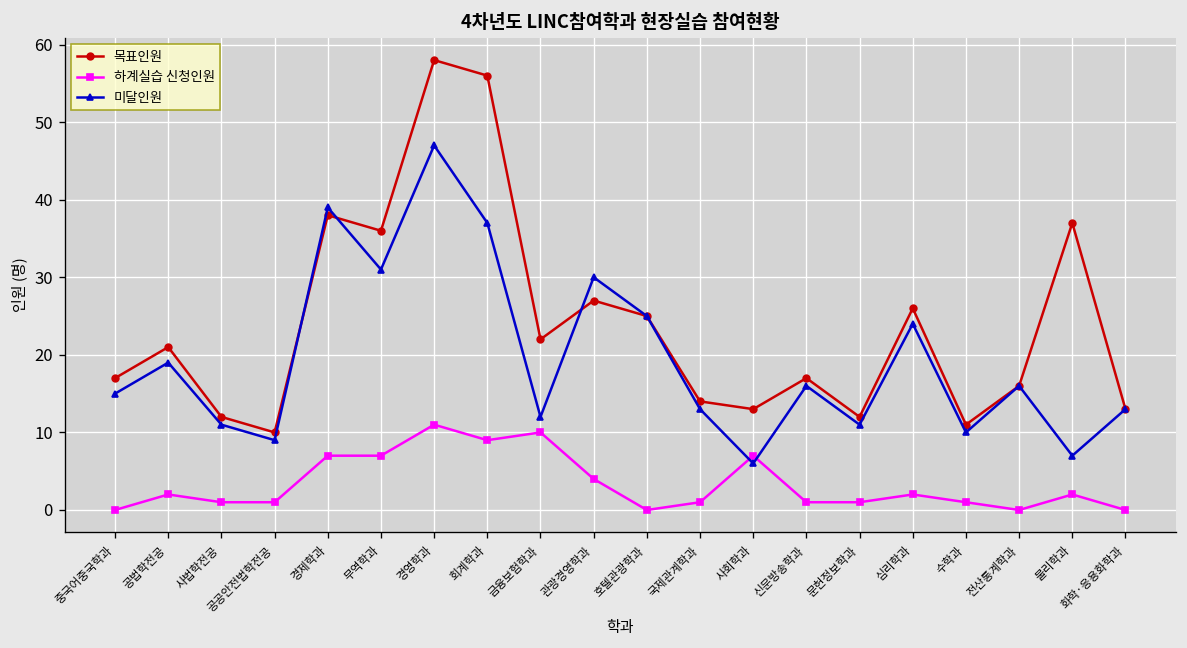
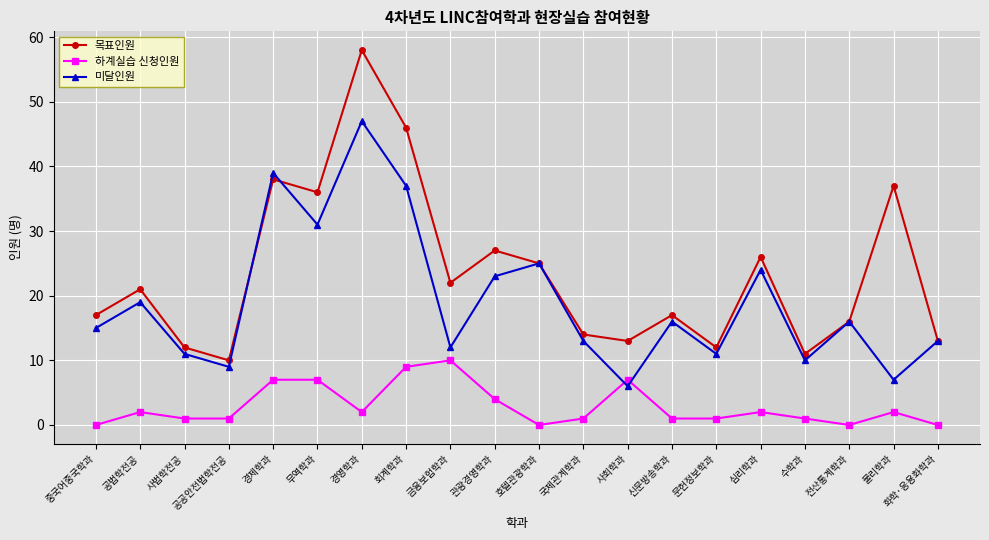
  {
    "목표인원": {
      "중국어중국학과": 17,
      "공법학전공": 21,
      "사법학전공": 12,
      "공공안전법학전공": 10,
      "경제학과": 38,
      "무역학과": 36,
      "경영학과": 58,
-     "회계학과": 56,
+     "회계학과": 46,
      "금융보험학과": 22,
      "관광경영학과": 27,
      "국제관계학과": 14,
      "사회학과": 13,
      "신문방송학과": 17,
      "문헌정보학과": 12,
      "심리학과": 26,
      "수학과": 11,
      "물리학과": 37
    },
    "하계실습 신청인원": {
      "중국어중국학과": 0,
      "공법학전공": 2,
      "사법학전공": 1,
      "공공안전법학전공": 1,
      "경제학과": 7,
      "무역학과": 7,
-     "경영학과": 11,
+     "경영학과": 2,
      "회계학과": 9,
      "금융보험학과": 10,
      "관광경영학과": 4,
      "호텔관광학과": 0,
      "국제관계학과": 1,
      "사회학과": 7,
      "신문방송학과": 1,
      "문헌정보학과": 1,
      "심리학과": 2,
      "수학과": 1,
      "전산통계학과": 0,
      "물리학과": 2,
      "화학·응용화학과": 0
    },
    "미달인원": {
      "중국어중국학과": 15,
      "공법학전공": 19,
      "사법학전공": 11,
      "공공안전법학전공": 9,
      "경제학과": 39,
      "무역학과": 31,
      "경영학과": 47,
      "회계학과": 37,
      "금융보험학과": 12,
-     "관광경영학과": 30,
+     "관광경영학과": 23,
      "국제관계학과": 13,
      "사회학과": 6,
      "신문방송학과": 16,
      "문헌정보학과": 11,
      "심리학과": 24,
      "수학과": 10,
      "물리학과": 7
    }
  }
